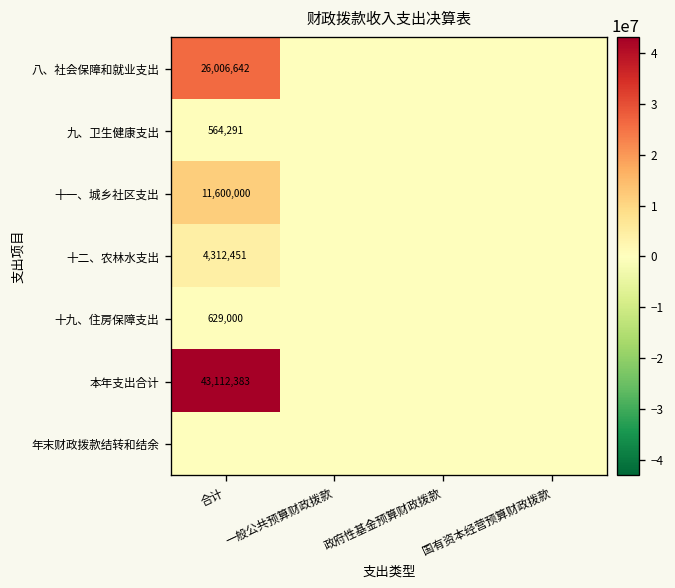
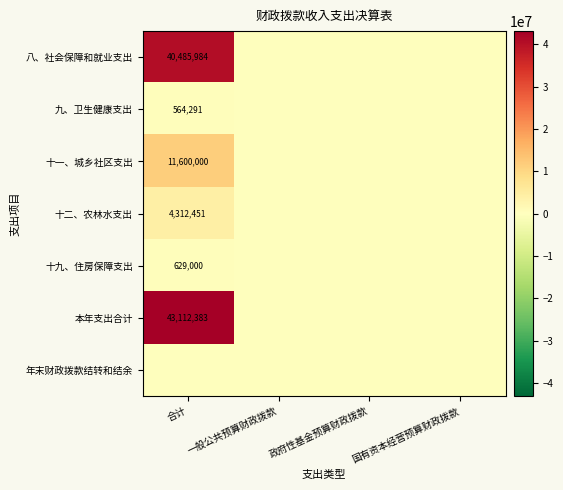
  {
    "八、社会保障和就业支出": {
-     "合计": "26,006,642"
+     "合计": "40,485,984"
    },
    "九、卫生健康支出": {
      "合计": "564,291"
    },
    "十一、城乡社区支出": {
      "合计": "11,600,000"
    },
    "十二、农林水支出": {
      "合计": "4,312,451"
    },
    "十九、住房保障支出": {
      "合计": "629,000"
    },
    "本年支出合计": {
      "合计": "43,112,383"
    }
  }
